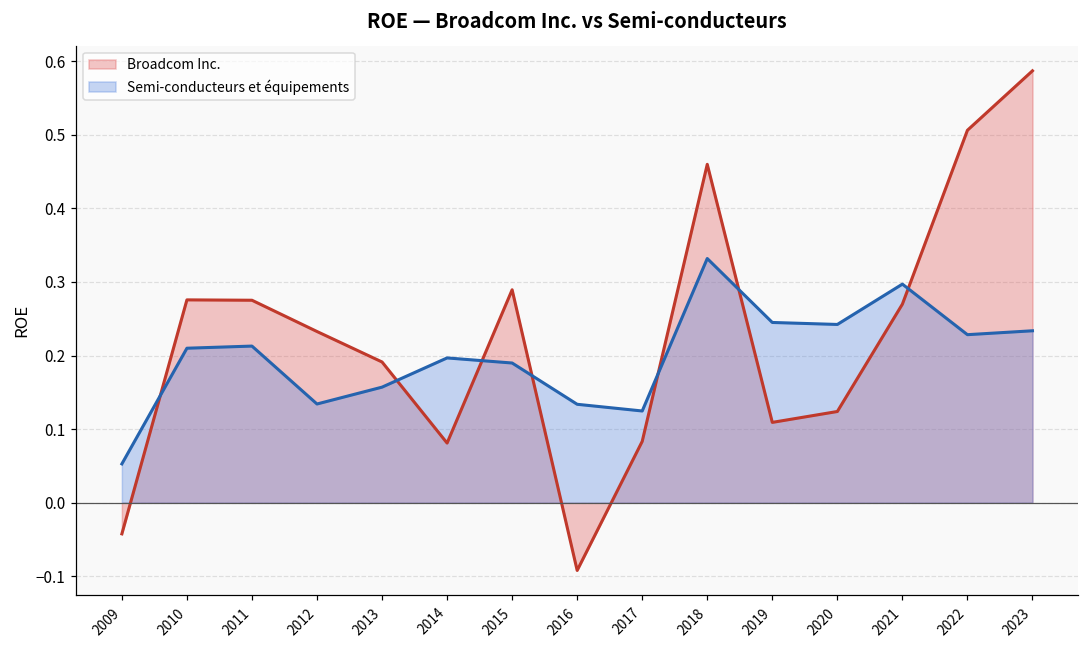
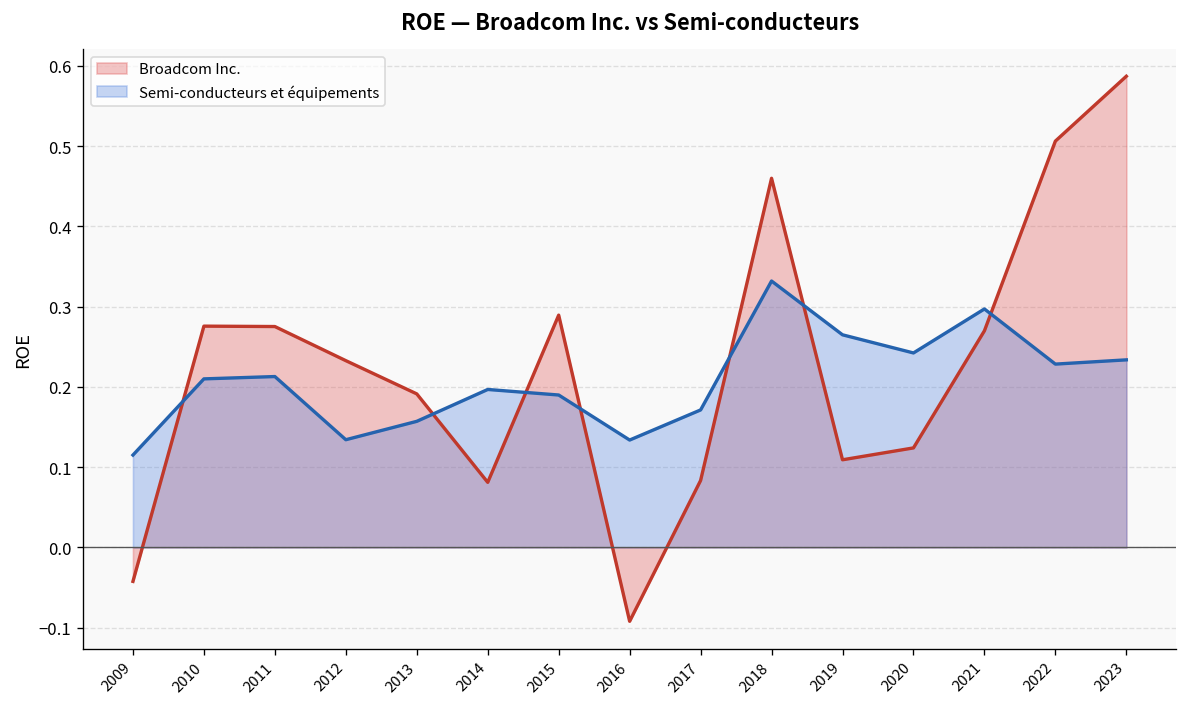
  {
    "Semi-conducteurs et équipements": {
-     "2009": 0.05,
+     "2009": 0.12,
      "2010": 0.21,
      "2011": 0.21,
      "2012": 0.13,
      "2013": 0.16,
      "2014": 0.20,
      "2015": 0.19,
      "2016": 0.13,
-     "2017": 0.12,
+     "2017": 0.17,
      "2018": 0.33,
-     "2019": 0.25,
+     "2019": 0.26,
      "2020": 0.24,
      "2021": 0.30,
      "2022": 0.23,
      "2023": 0.23
    }
  }
